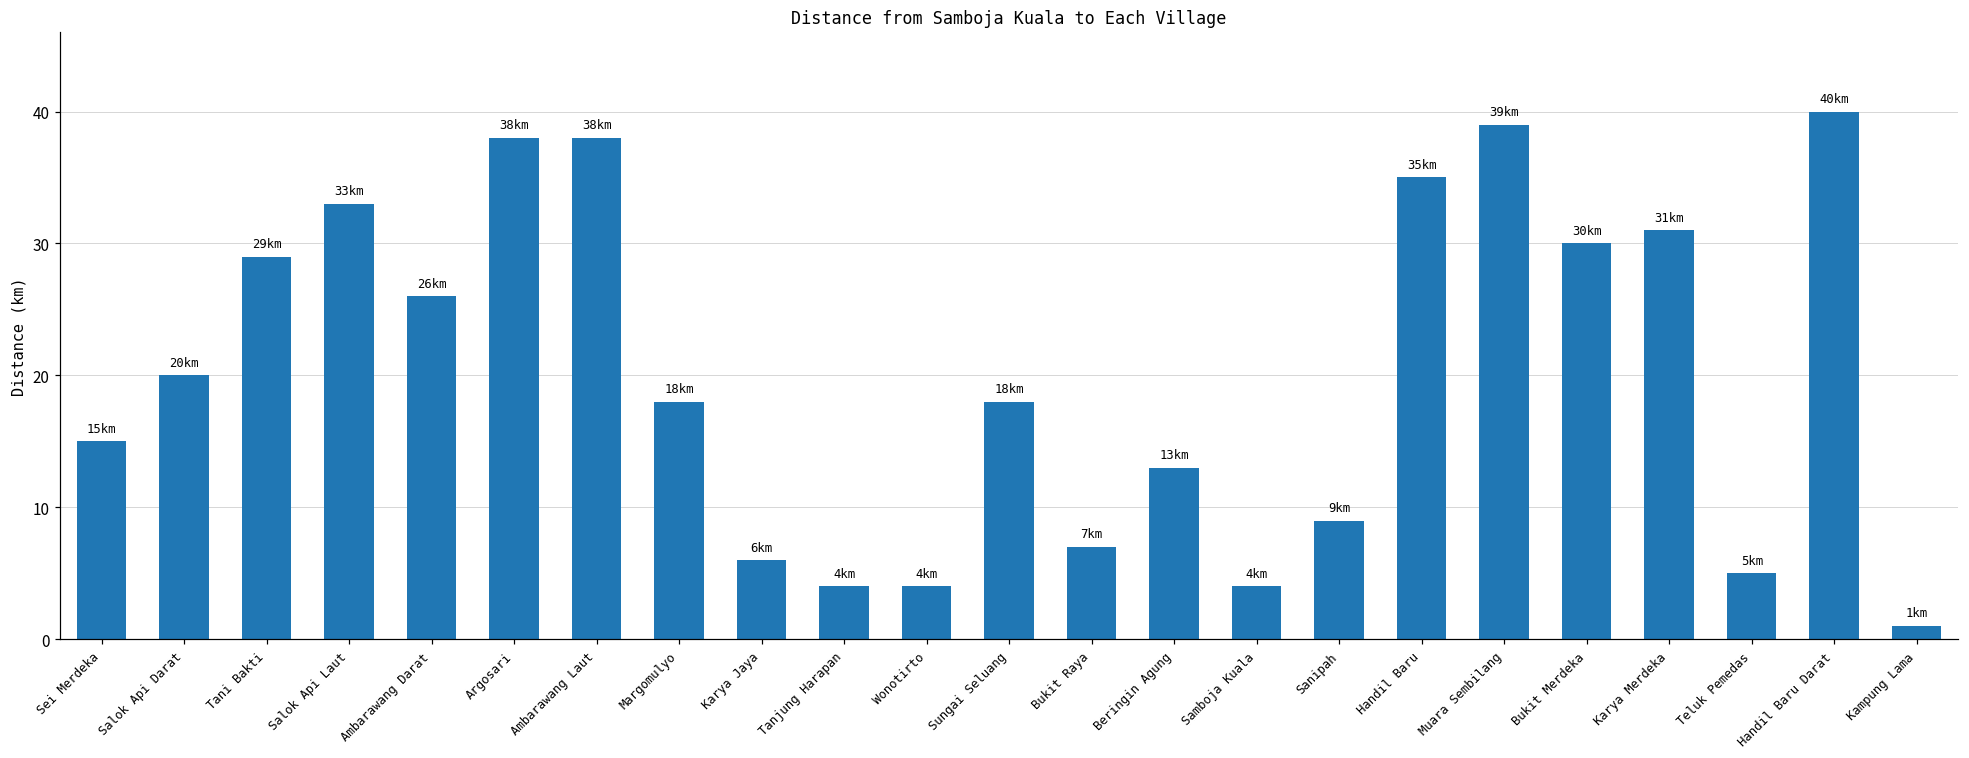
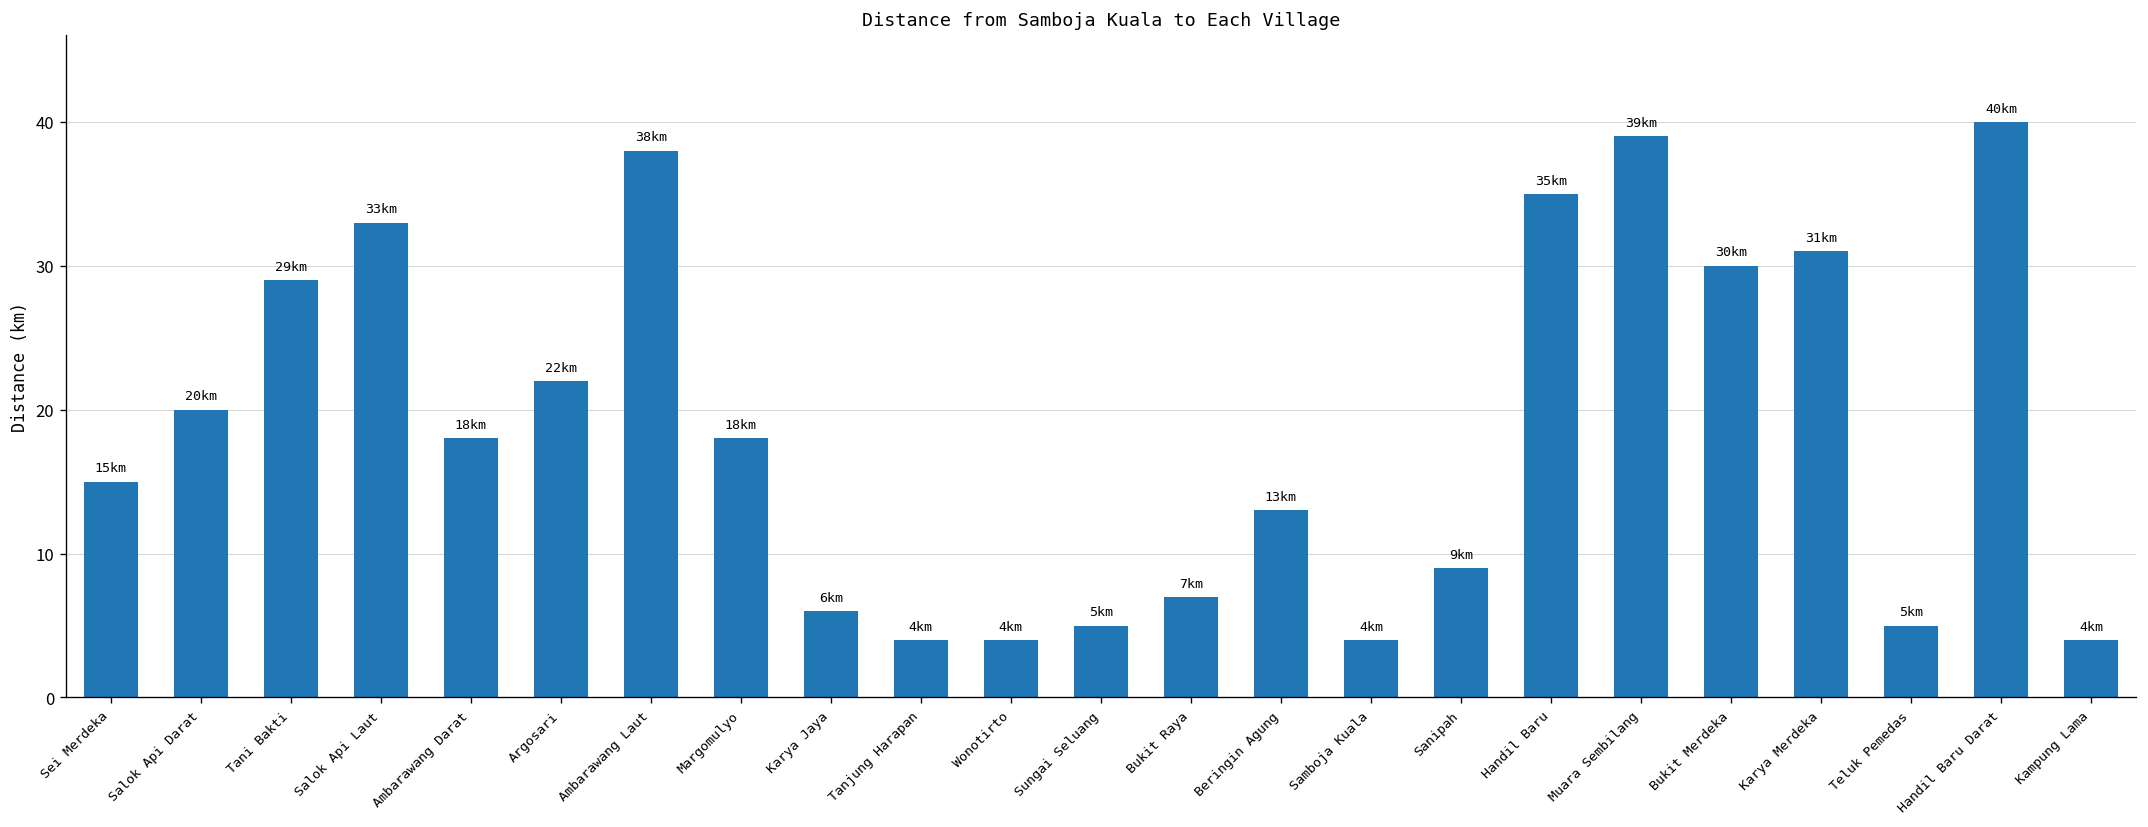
  {
    "Sei Merdeka": 15,
    "Salok Api Darat": 20,
    "Tani Bakti": 29,
    "Salok Api Laut": 33,
-   "Ambarawang Darat": 26,
-   "Argosari": 38,
+   "Ambarawang Darat": 18,
+   "Argosari": 22,
    "Ambarawang Laut": 38,
    "Margomulyo": 18,
    "Karya Jaya": 6,
    "Tanjung Harapan": 4,
    "Wonotirto": 4,
-   "Sungai Seluang": 18,
+   "Sungai Seluang": 5,
    "Bukit Raya": 7,
    "Beringin Agung": 13,
    "Samboja Kuala": 4,
    "Sanipah": 9,
    "Handil Baru": 35,
    "Muara Sembilang": 39,
    "Bukit Merdeka": 30,
    "Karya Merdeka": 31,
    "Teluk Pemedas": 5,
    "Handil Baru Darat": 40,
-   "Kampung Lama": 1
+   "Kampung Lama": 4
  }
